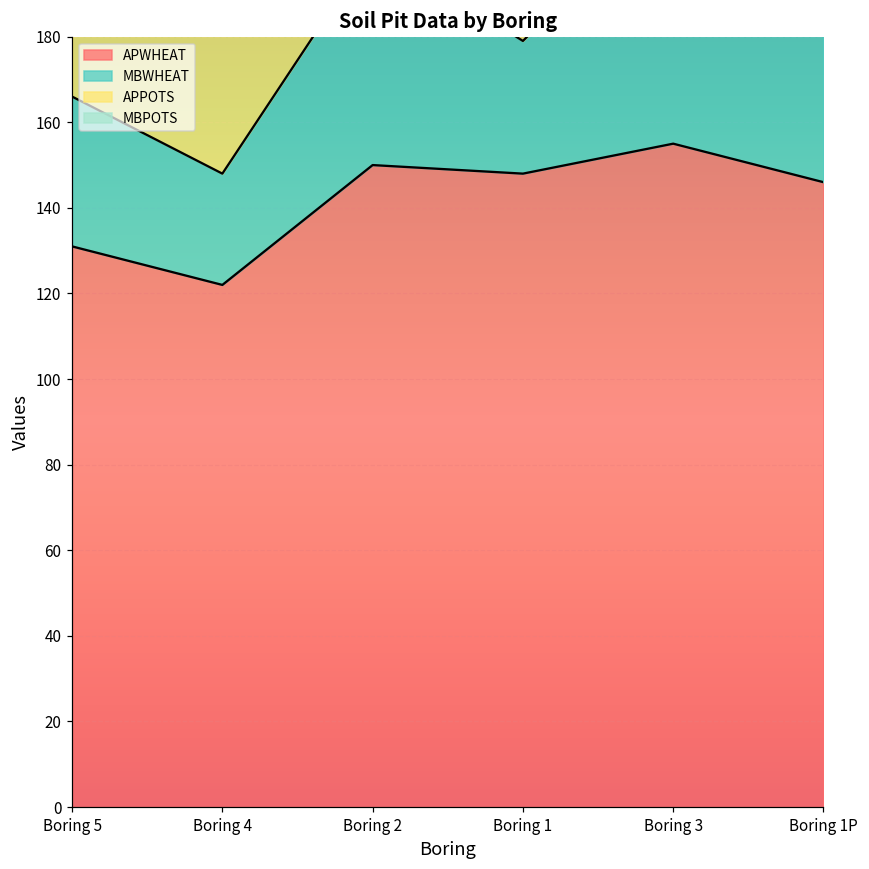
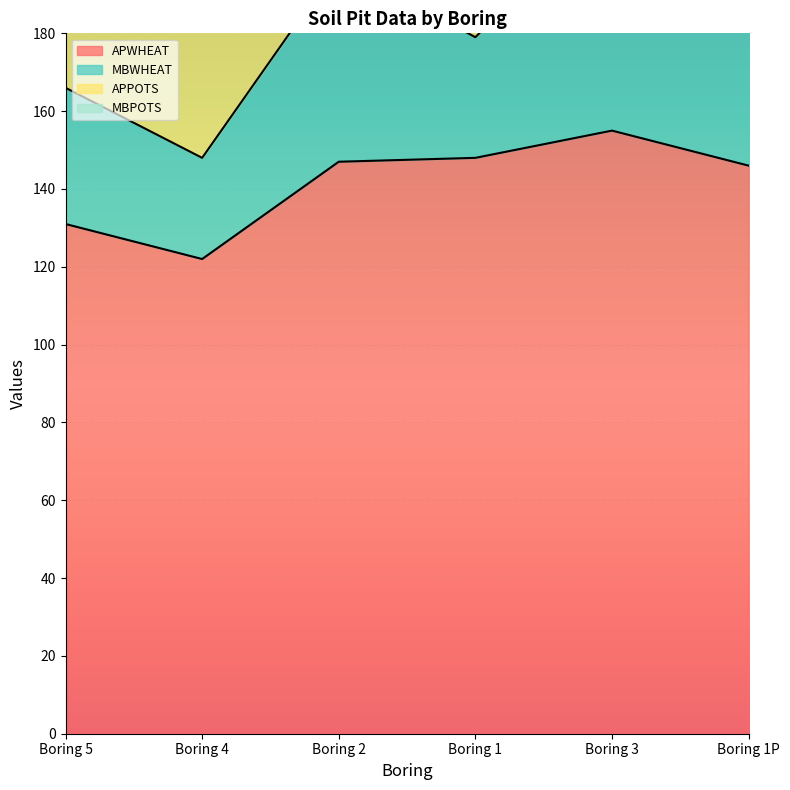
  {
    "APWHEAT": {
      "Boring 5": 131,
      "Boring 4": 122,
-     "Boring 2": 150,
+     "Boring 2": 147,
      "Boring 1": 148,
      "Boring 3": 155,
      "Boring 1P": 146
    },
    "MBWHEAT": {
      "Boring 5": 35,
      "Boring 4": 26,
      "Boring 1": 31
    }
  }
